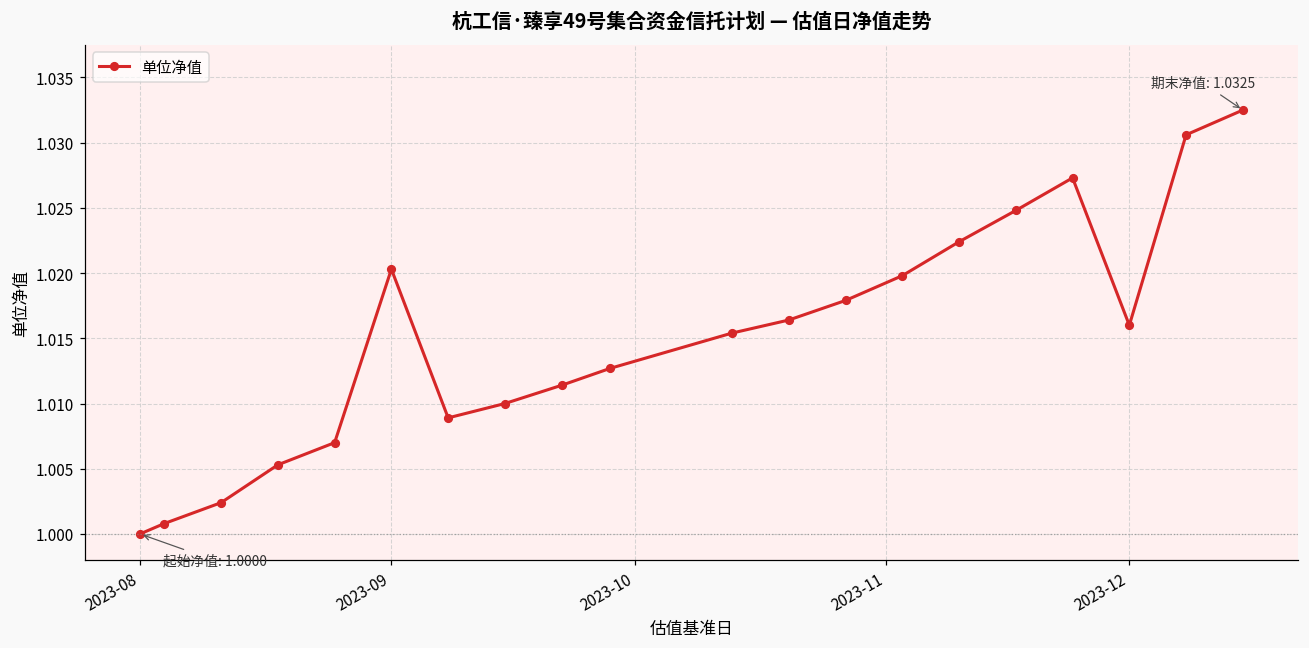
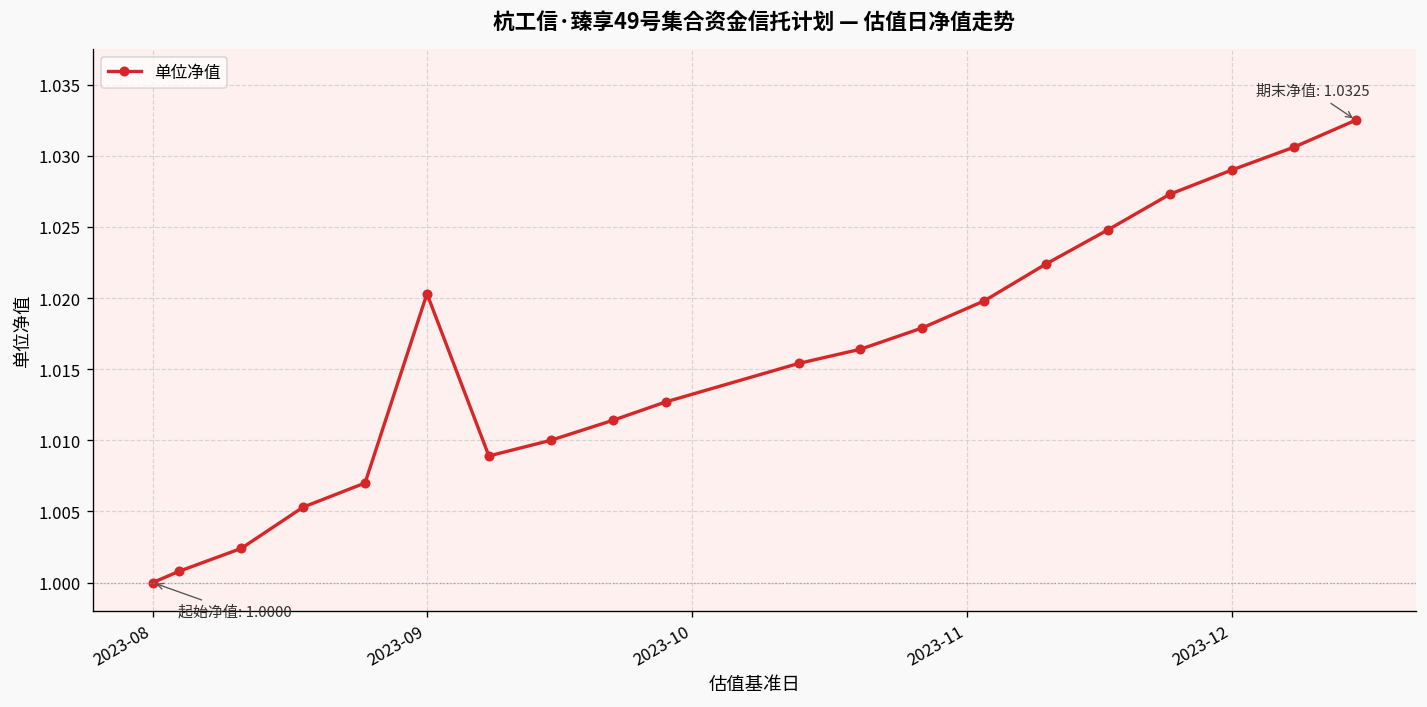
  {
    "2023-09": 1.0203,
-   "2023-12": 1.016
+   "2023-12": 1.029
  }
